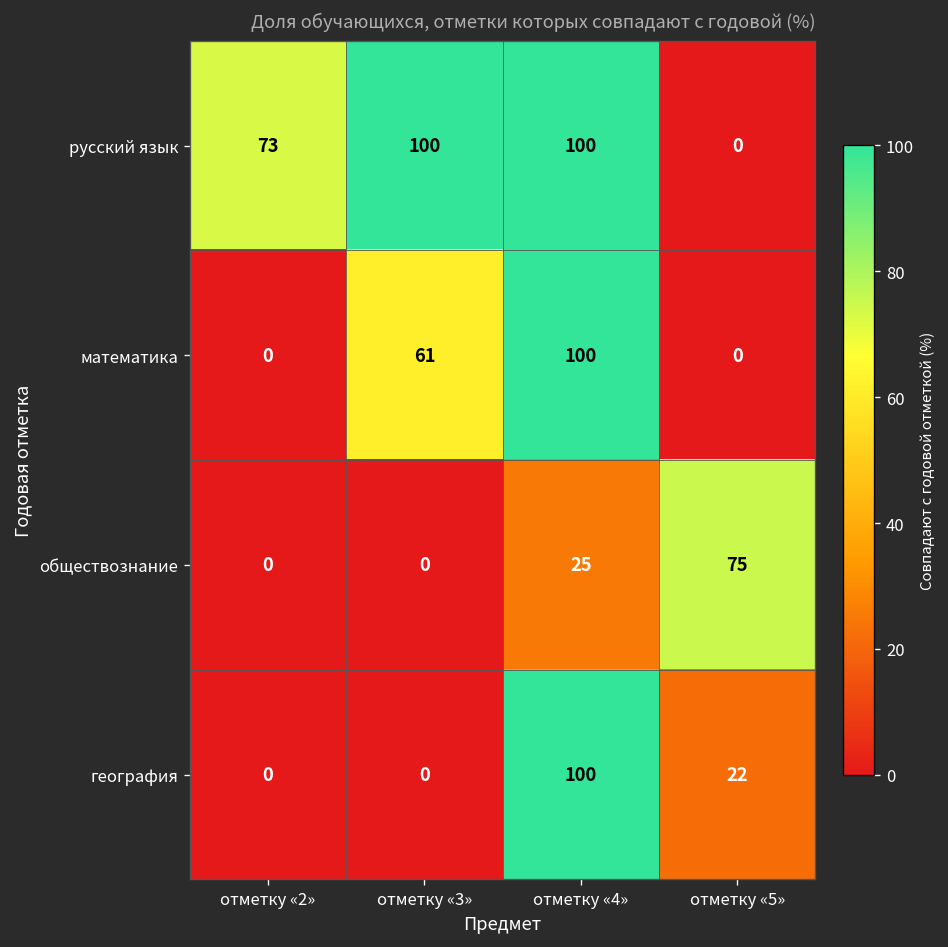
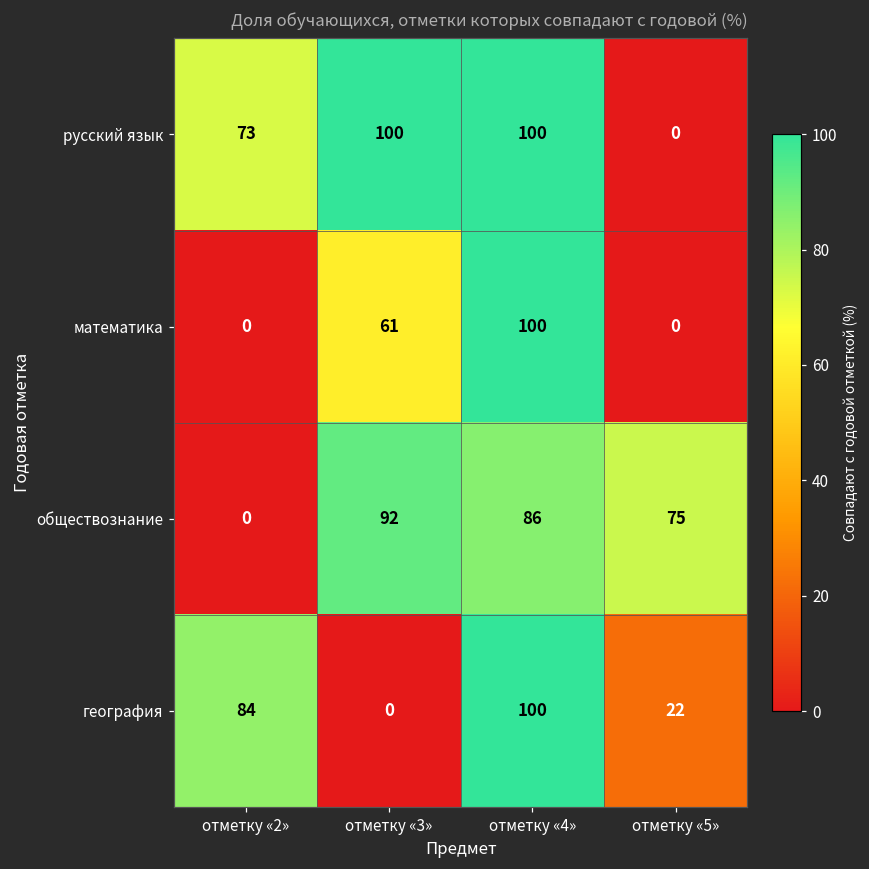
  {
    "русский язык": {
      "отметку «2»": 73,
      "отметку «3»": 100,
      "отметку «4»": 100,
      "отметку «5»": 0
    },
    "математика": {
      "отметку «2»": 0,
      "отметку «3»": 61,
      "отметку «4»": 100,
      "отметку «5»": 0
    },
    "обществознание": {
      "отметку «2»": 0,
-     "отметку «3»": 0,
-     "отметку «4»": 25,
+     "отметку «3»": 92,
+     "отметку «4»": 86,
      "отметку «5»": 75
    },
    "география": {
-     "отметку «2»": 0,
+     "отметку «2»": 84,
      "отметку «3»": 0,
      "отметку «4»": 100,
      "отметку «5»": 22
    }
  }
